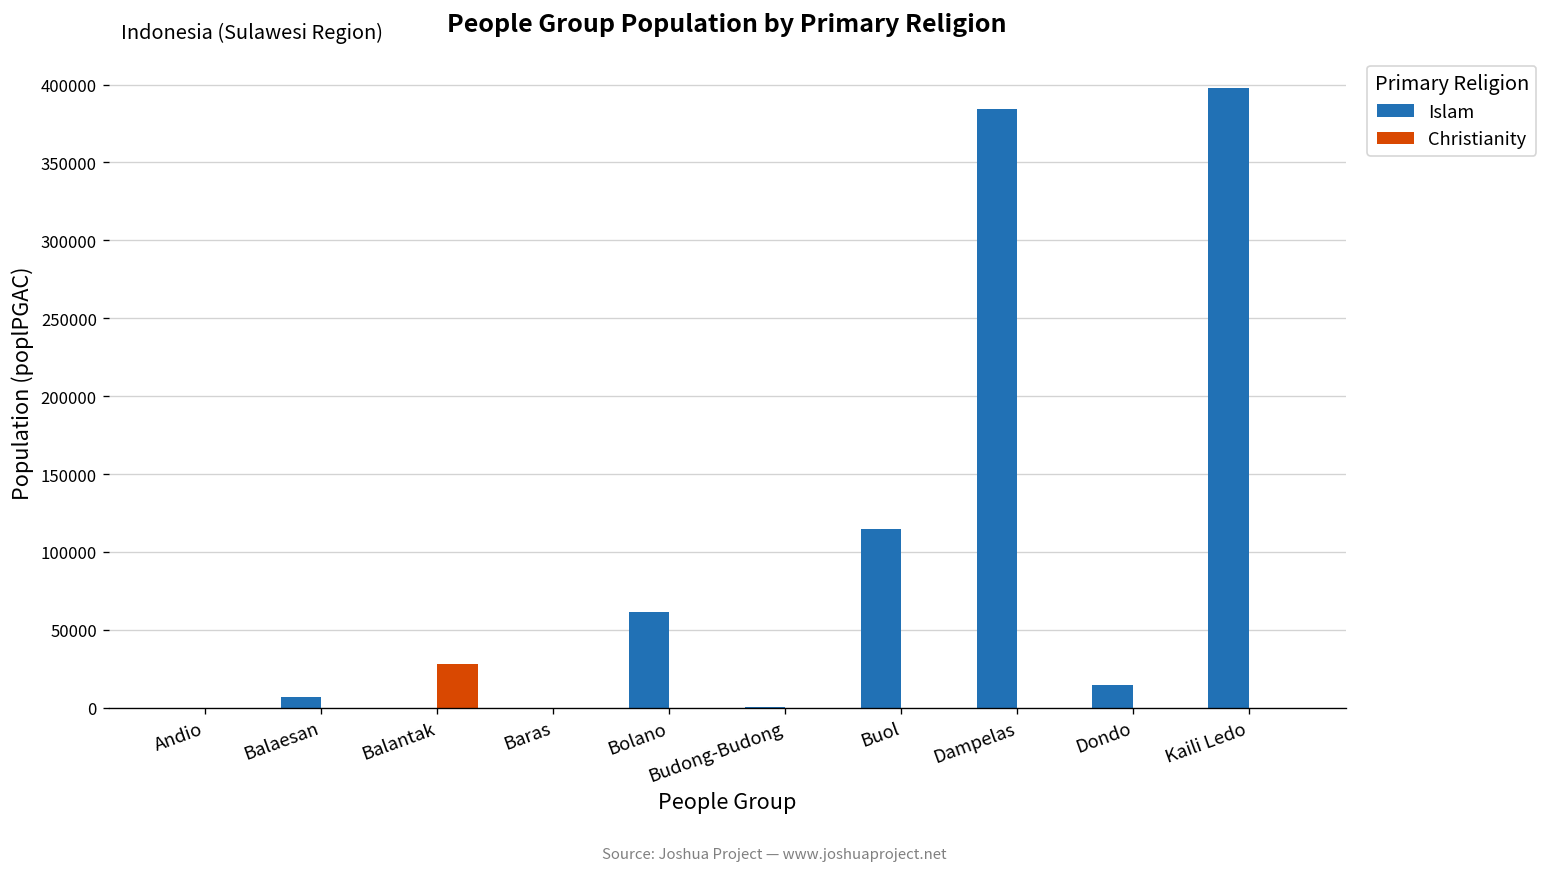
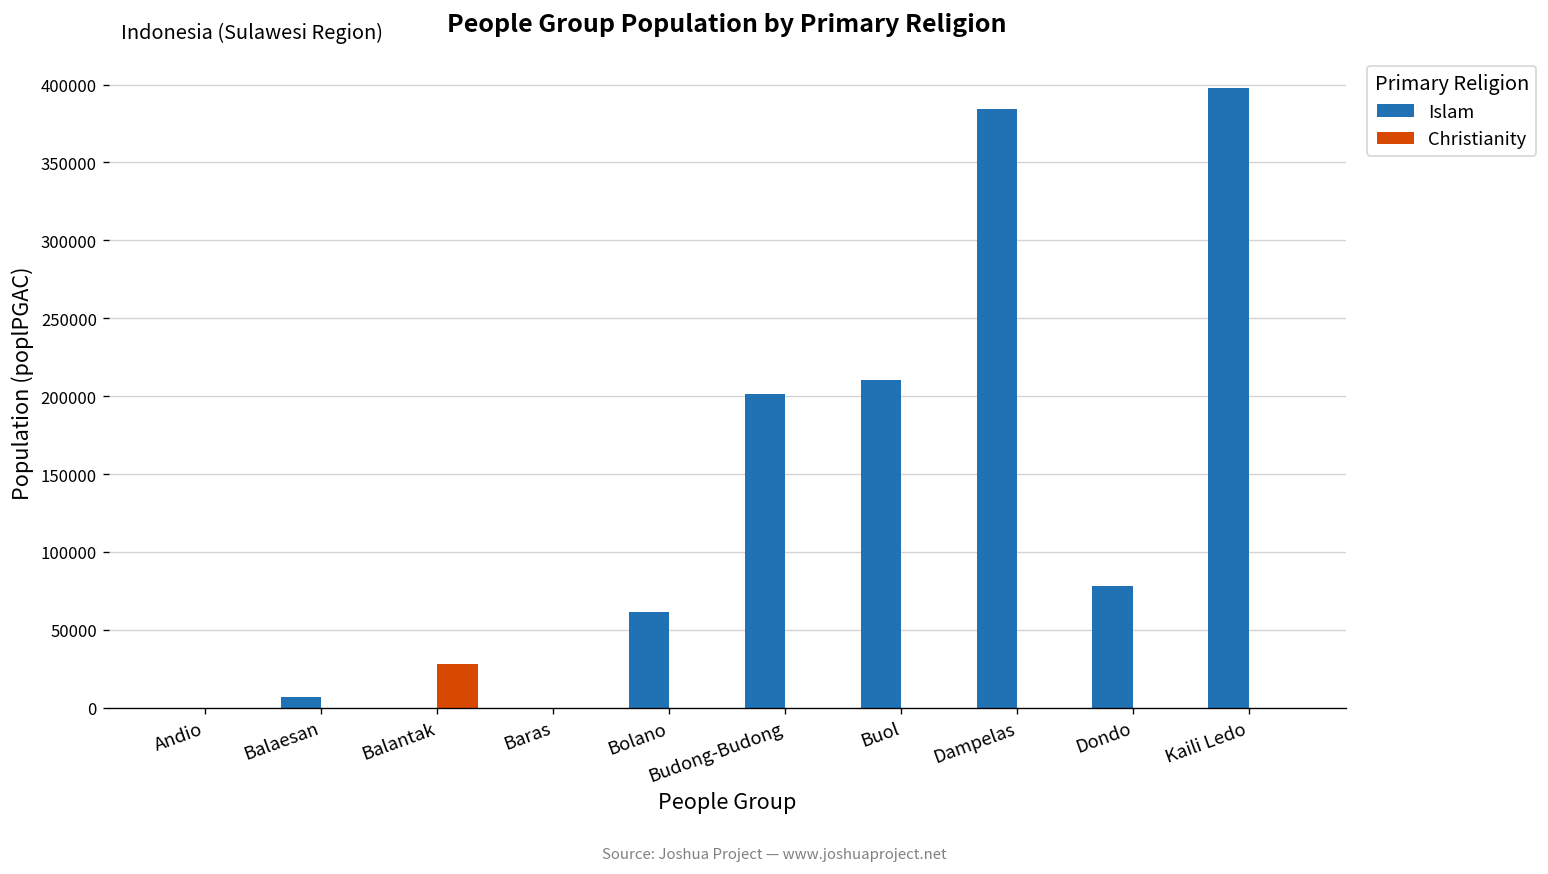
  {
    "Islam": {
      "Balaesan": 7000,
      "Balantak": 0,
      "Bolano": 61000,
-     "Budong-Budong": 1000,
-     "Buol": 115000,
+     "Budong-Budong": 202000,
+     "Buol": 210000,
      "Dampelas": 385000,
-     "Dondo": 15000,
+     "Dondo": 78000,
      "Kaili Ledo": 398000
    },
    "Christianity": {
      "Andio": 0,
      "Balaesan": 0,
      "Balantak": 28000,
      "Baras": 0,
      "Bolano": 0,
      "Budong-Budong": 0,
      "Buol": 0,
      "Dampelas": 0,
      "Dondo": 0,
      "Kaili Ledo": 0
    }
  }
